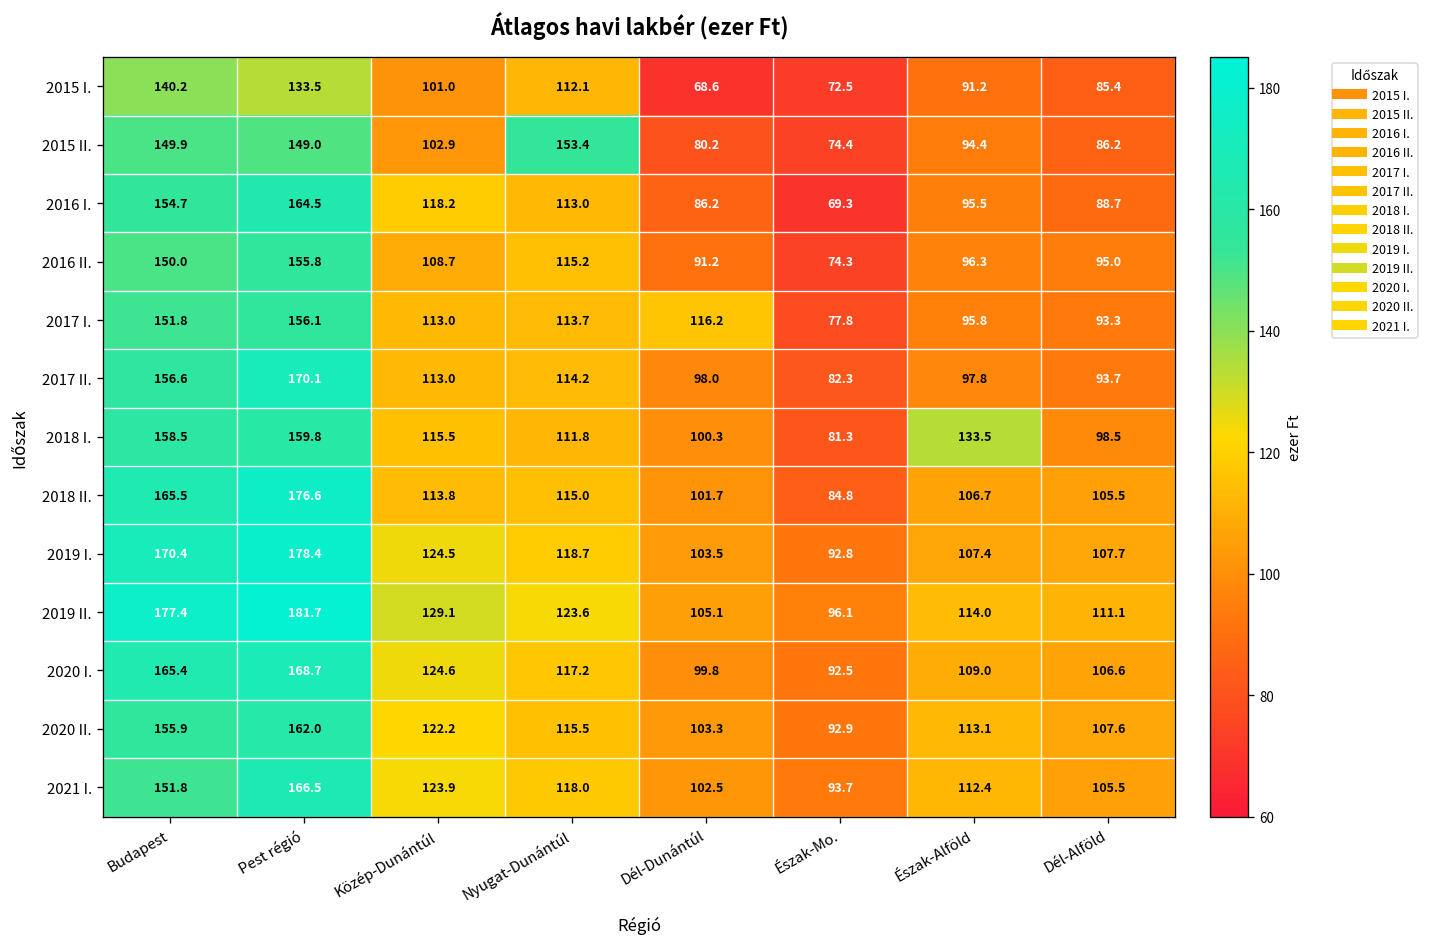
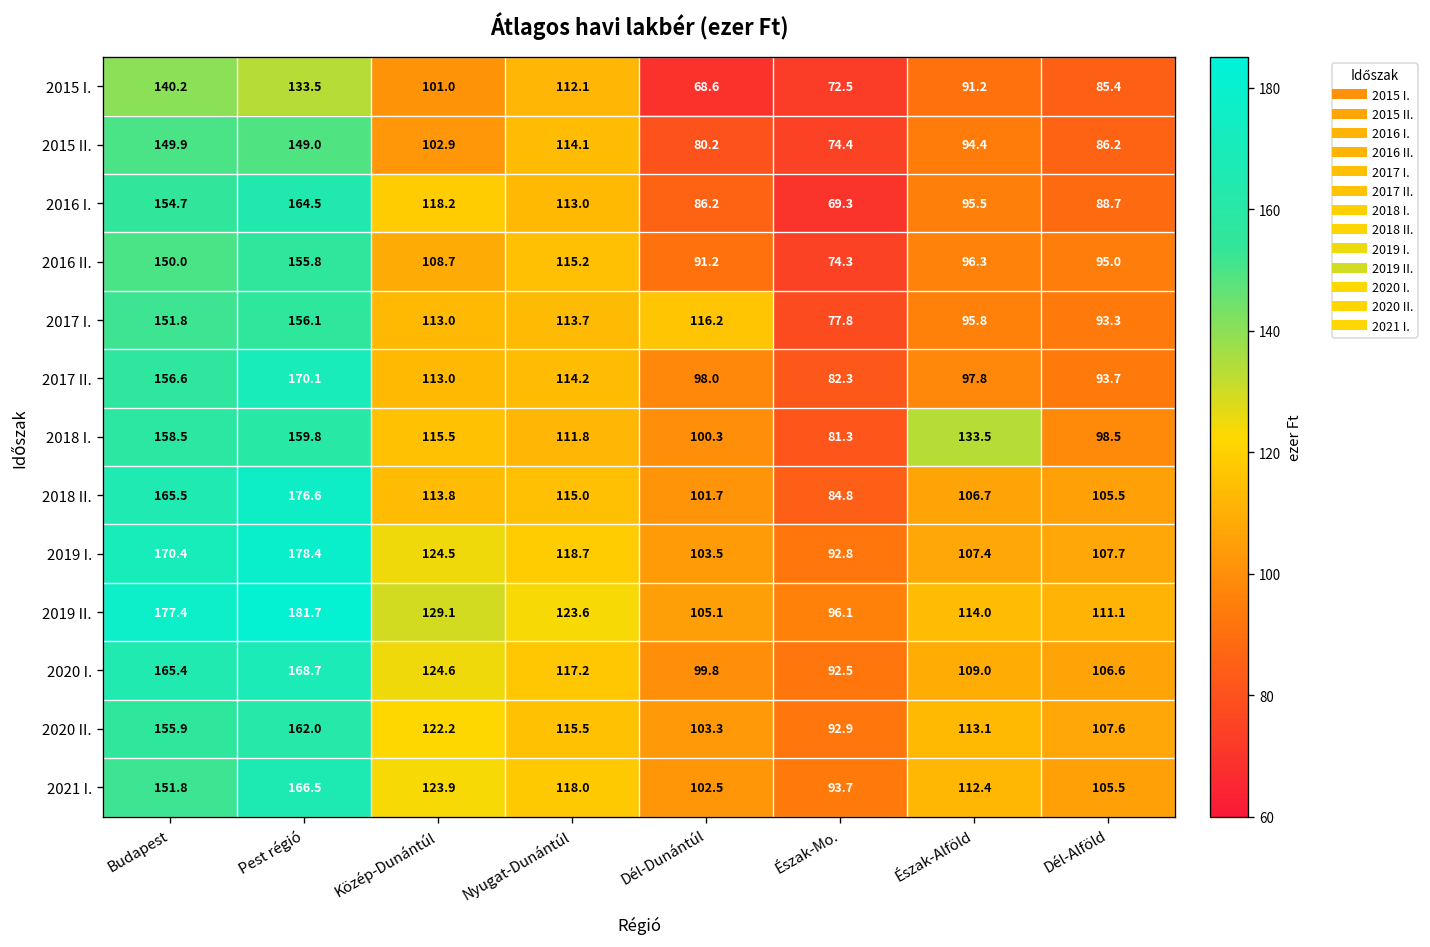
  {
    "2015 I.": {
      "Budapest": 140.2,
      "Pest régió": 133.5,
      "Közép-Dunántúl": 101.0,
      "Nyugat-Dunántúl": 112.1,
      "Dél-Dunántúl": 68.6,
      "Észak-Mo.": 72.5,
      "Észak-Alföld": 91.2,
      "Dél-Alföld": 85.4
    },
    "2015 II.": {
      "Budapest": 149.9,
      "Pest régió": 149.0,
      "Közép-Dunántúl": 102.9,
-     "Nyugat-Dunántúl": 153.4,
+     "Nyugat-Dunántúl": 114.1,
      "Dél-Dunántúl": 80.2,
      "Észak-Mo.": 74.4,
      "Észak-Alföld": 94.4,
      "Dél-Alföld": 86.2
    },
    "2016 I.": {
      "Budapest": 154.7,
      "Pest régió": 164.5,
      "Közép-Dunántúl": 118.2,
      "Nyugat-Dunántúl": 113.0,
      "Dél-Dunántúl": 86.2,
      "Észak-Mo.": 69.3,
      "Észak-Alföld": 95.5,
      "Dél-Alföld": 88.7
    },
    "2016 II.": {
      "Budapest": 150.0,
      "Pest régió": 155.8,
      "Közép-Dunántúl": 108.7,
      "Nyugat-Dunántúl": 115.2,
      "Dél-Dunántúl": 91.2,
      "Észak-Mo.": 74.3,
      "Észak-Alföld": 96.3,
      "Dél-Alföld": 95.0
    },
    "2017 I.": {
      "Budapest": 151.8,
      "Pest régió": 156.1,
      "Közép-Dunántúl": 113.0,
      "Nyugat-Dunántúl": 113.7,
      "Dél-Dunántúl": 116.2,
      "Észak-Mo.": 77.8,
      "Észak-Alföld": 95.8,
      "Dél-Alföld": 93.3
    },
    "2017 II.": {
      "Budapest": 156.6,
      "Pest régió": 170.1,
      "Közép-Dunántúl": 113.0,
      "Nyugat-Dunántúl": 114.2,
      "Dél-Dunántúl": 98.0,
      "Észak-Mo.": 82.3,
      "Észak-Alföld": 97.8,
      "Dél-Alföld": 93.7
    },
    "2018 I.": {
      "Budapest": 158.5,
      "Pest régió": 159.8,
      "Közép-Dunántúl": 115.5,
      "Nyugat-Dunántúl": 111.8,
      "Dél-Dunántúl": 100.3,
      "Észak-Mo.": 81.3,
      "Észak-Alföld": 133.5,
      "Dél-Alföld": 98.5
    },
    "2018 II.": {
      "Budapest": 165.5,
      "Pest régió": 176.6,
      "Közép-Dunántúl": 113.8,
      "Nyugat-Dunántúl": 115.0,
      "Dél-Dunántúl": 101.7,
      "Észak-Mo.": 84.8,
      "Észak-Alföld": 106.7,
      "Dél-Alföld": 105.5
    },
    "2019 I.": {
      "Budapest": 170.4,
      "Pest régió": 178.4,
      "Közép-Dunántúl": 124.5,
      "Nyugat-Dunántúl": 118.7,
      "Dél-Dunántúl": 103.5,
      "Észak-Mo.": 92.8,
      "Észak-Alföld": 107.4,
      "Dél-Alföld": 107.7
    },
    "2019 II.": {
      "Budapest": 177.4,
      "Pest régió": 181.7,
      "Közép-Dunántúl": 129.1,
      "Nyugat-Dunántúl": 123.6,
      "Dél-Dunántúl": 105.1,
      "Észak-Mo.": 96.1,
      "Észak-Alföld": 114.0,
      "Dél-Alföld": 111.1
    },
    "2020 I.": {
      "Budapest": 165.4,
      "Pest régió": 168.7,
      "Közép-Dunántúl": 124.6,
      "Nyugat-Dunántúl": 117.2,
      "Dél-Dunántúl": 99.8,
      "Észak-Mo.": 92.5,
      "Észak-Alföld": 109.0,
      "Dél-Alföld": 106.6
    },
    "2020 II.": {
      "Budapest": 155.9,
      "Pest régió": 162.0,
      "Közép-Dunántúl": 122.2,
      "Nyugat-Dunántúl": 115.5,
      "Dél-Dunántúl": 103.3,
      "Észak-Mo.": 92.9,
      "Észak-Alföld": 113.1,
      "Dél-Alföld": 107.6
    },
    "2021 I.": {
      "Budapest": 151.8,
      "Pest régió": 166.5,
      "Közép-Dunántúl": 123.9,
      "Nyugat-Dunántúl": 118.0,
      "Dél-Dunántúl": 102.5,
      "Észak-Mo.": 93.7,
      "Észak-Alföld": 112.4,
      "Dél-Alföld": 105.5
    }
  }
